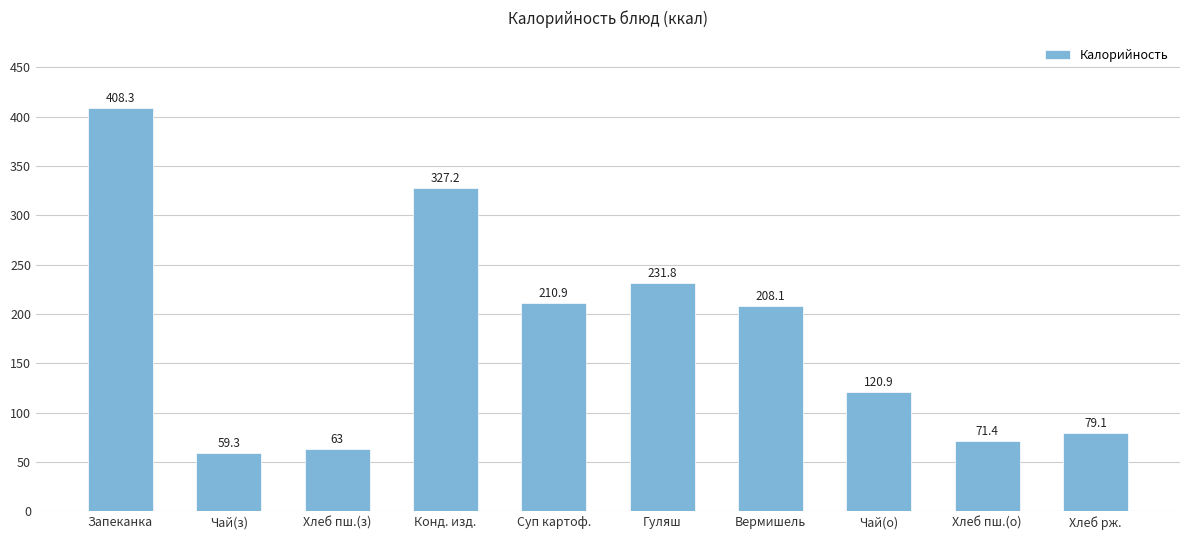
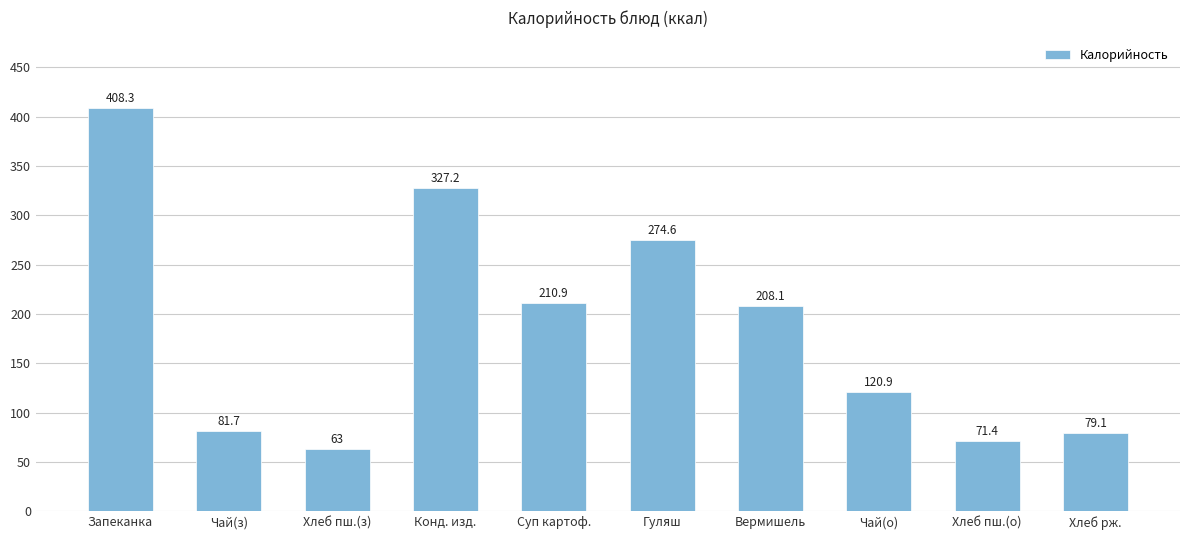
  {
    "Запеканка": 408.3,
-   "Чай(з)": 59.3,
+   "Чай(з)": 81.7,
    "Хлеб пш.(з)": 63,
    "Конд. изд.": 327.2,
    "Суп картоф.": 210.9,
-   "Гуляш": 231.8,
+   "Гуляш": 274.6,
    "Вермишель": 208.1,
    "Чай(о)": 120.9,
    "Хлеб пш.(о)": 71.4,
    "Хлеб рж.": 79.1
  }
